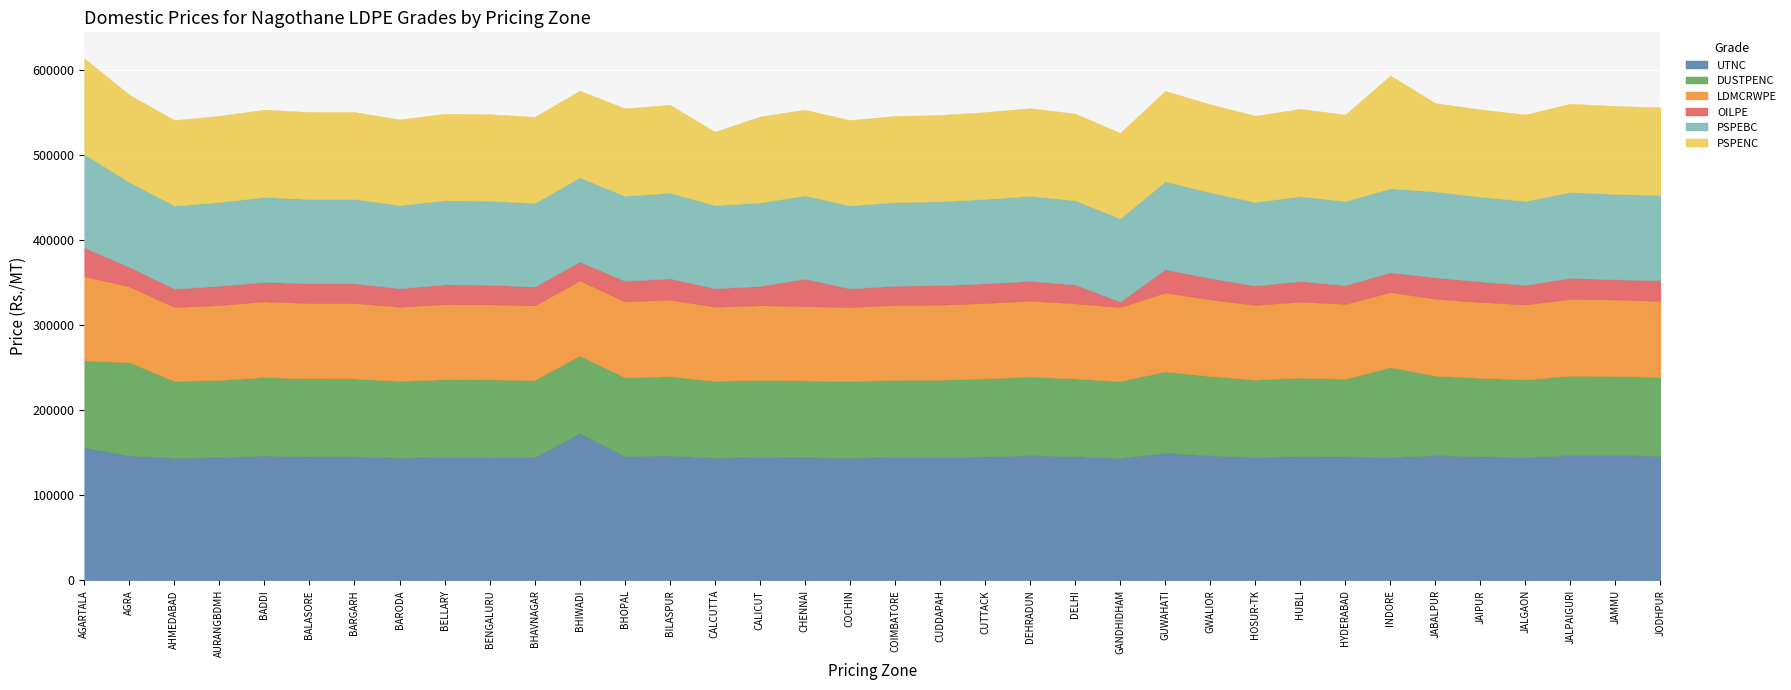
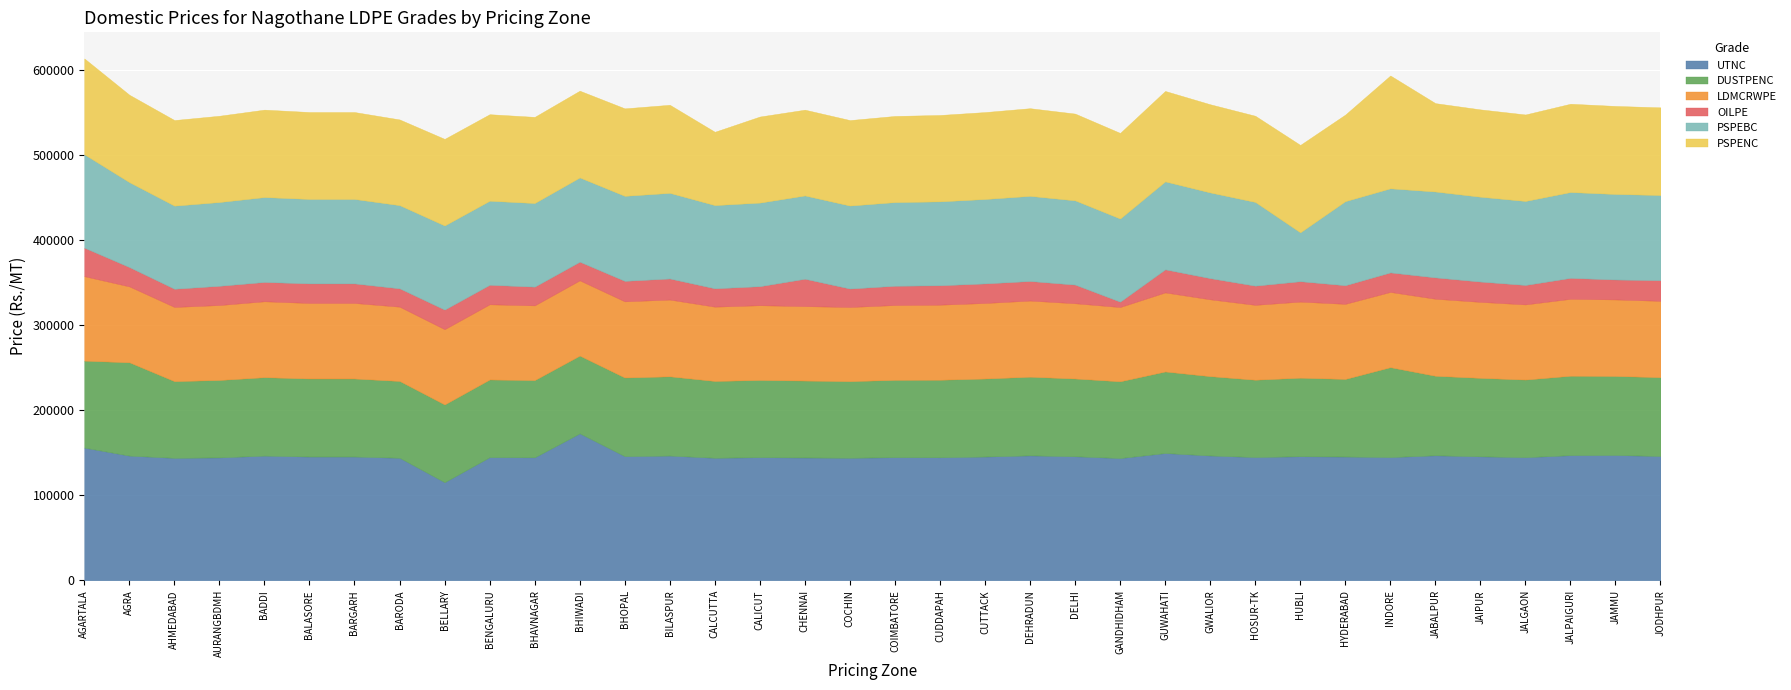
  {
    "UTNC": {
      "AGARTALA": 160000,
      "AGRA": 150000,
      "AHMEDABAD": 140000,
      "AURANGBDMH": 140000,
      "BADDI": 150000,
      "BALASORE": 150000,
      "BARGARH": 150000,
      "BARODA": 140000,
-     "BELLARY": 140000,
+     "BELLARY": 120000,
      "BENGALURU": 140000,
      "BHAVNAGAR": 140000,
      "BHIWADI": 170000,
      "BHOPAL": 150000,
      "BILASPUR": 150000,
      "CALCUTTA": 140000,
      "CALICUT": 140000,
      "CHENNAI": 140000,
      "COCHIN": 140000,
      "COIMBATORE": 140000,
      "CUDDAPAH": 140000,
      "CUTTACK": 150000,
      "DEHRADUN": 150000,
      "DELHI": 150000,
      "GANDHIDHAM": 140000,
      "GUWAHATI": 150000,
      "GWALIOR": 150000,
      "HOSUR-TK": 140000,
      "HUBLI": 150000,
      "HYDERABAD": 150000,
      "INDORE": 140000,
      "JABALPUR": 150000,
      "JAIPUR": 150000,
      "JALGAON": 140000,
      "JALPAIGURI": 150000,
      "JAMMU": 150000,
      "JODHPUR": 150000
    },
    "PSPEBC": {
      "AGARTALA": 110000,
      "AGRA": 100000,
      "AHMEDABAD": 100000,
      "AURANGBDMH": 100000,
      "BADDI": 100000,
      "BALASORE": 100000,
      "BARGARH": 100000,
      "BARODA": 100000,
      "BELLARY": 100000,
      "BENGALURU": 100000,
      "BHAVNAGAR": 100000,
      "BHIWADI": 100000,
      "BHOPAL": 100000,
      "BILASPUR": 100000,
      "CALCUTTA": 100000,
      "CALICUT": 100000,
      "CHENNAI": 100000,
      "COCHIN": 100000,
      "COIMBATORE": 100000,
      "CUDDAPAH": 100000,
      "CUTTACK": 100000,
      "DEHRADUN": 100000,
      "DELHI": 100000,
      "GANDHIDHAM": 100000,
      "GUWAHATI": 100000,
      "GWALIOR": 100000,
      "HOSUR-TK": 100000,
-     "HUBLI": 100000,
+     "HUBLI": 60000,
      "HYDERABAD": 100000,
      "INDORE": 100000,
      "JABALPUR": 100000,
      "JAIPUR": 100000,
      "JALGAON": 100000,
      "JALPAIGURI": 100000,
      "JAMMU": 100000,
      "JODHPUR": 100000
    }
  }
